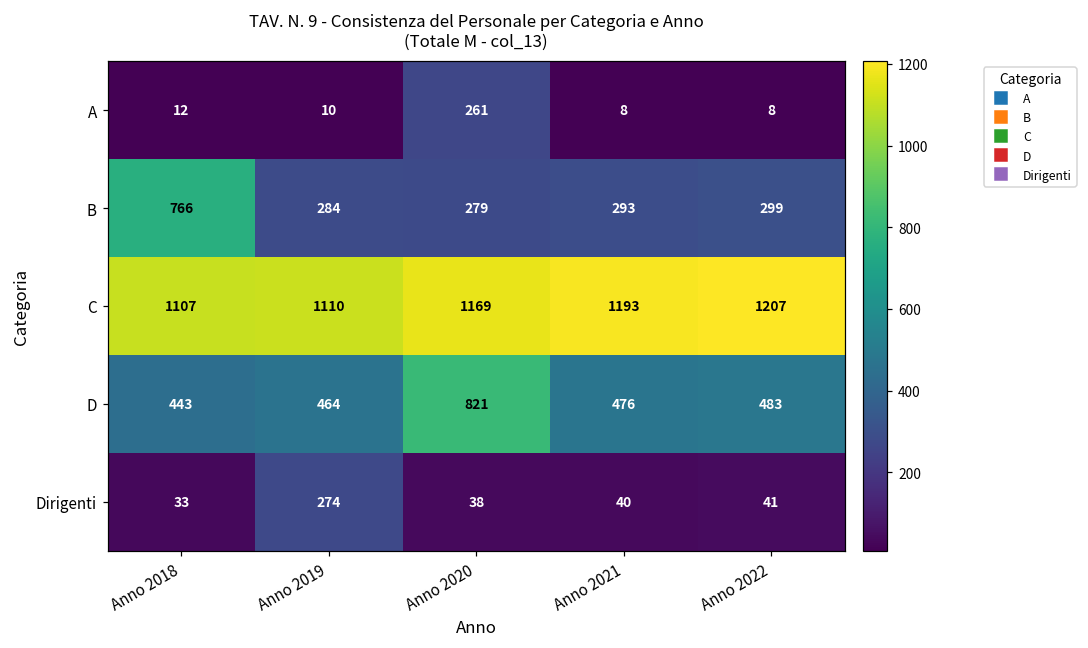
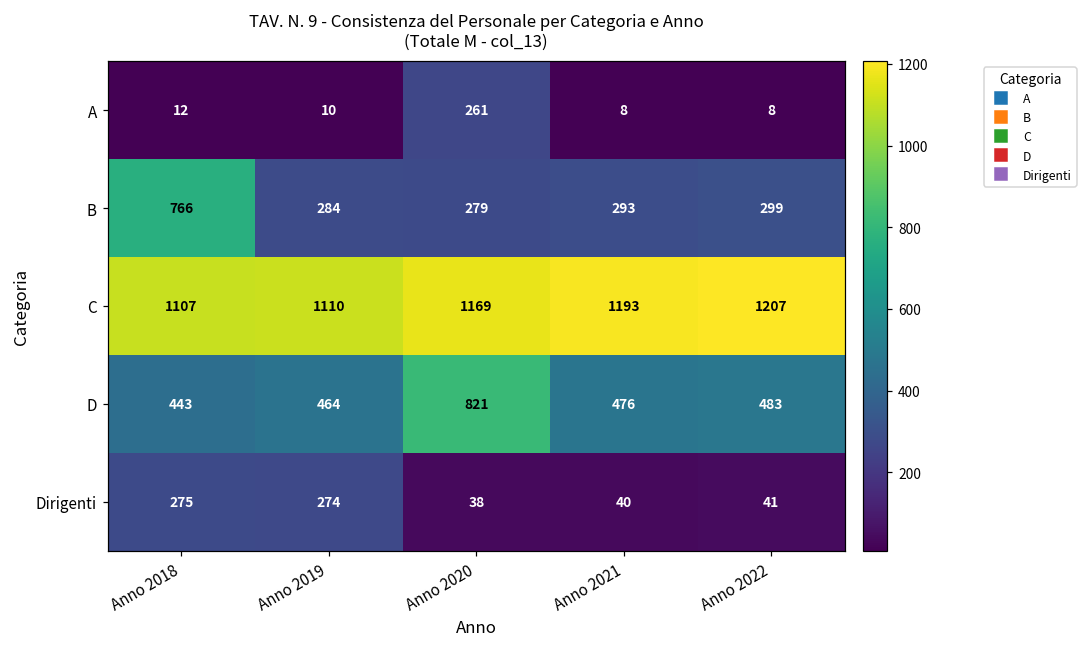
  {
    "A": {
      "Anno 2018": 12,
      "Anno 2019": 10,
      "Anno 2020": 261,
      "Anno 2021": 8,
      "Anno 2022": 8
    },
    "B": {
      "Anno 2018": 766,
      "Anno 2019": 284,
      "Anno 2020": 279,
      "Anno 2021": 293,
      "Anno 2022": 299
    },
    "C": {
      "Anno 2018": 1107,
      "Anno 2019": 1110,
      "Anno 2020": 1169,
      "Anno 2021": 1193,
      "Anno 2022": 1207
    },
    "D": {
      "Anno 2018": 443,
      "Anno 2019": 464,
      "Anno 2020": 821,
      "Anno 2021": 476,
      "Anno 2022": 483
    },
    "Dirigenti": {
-     "Anno 2018": 33,
+     "Anno 2018": 275,
      "Anno 2019": 274,
      "Anno 2020": 38,
      "Anno 2021": 40,
      "Anno 2022": 41
    }
  }
